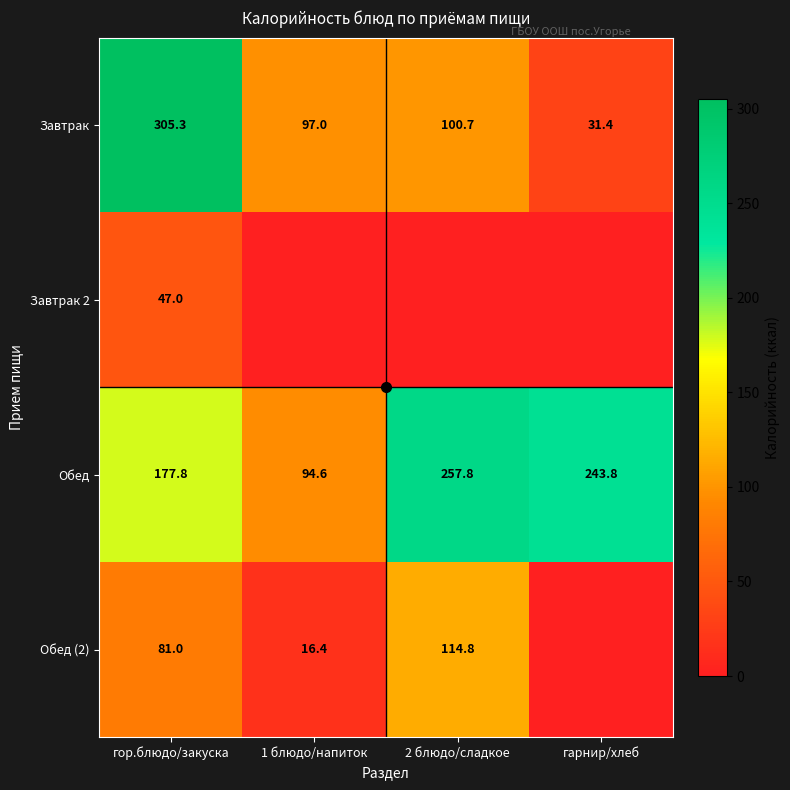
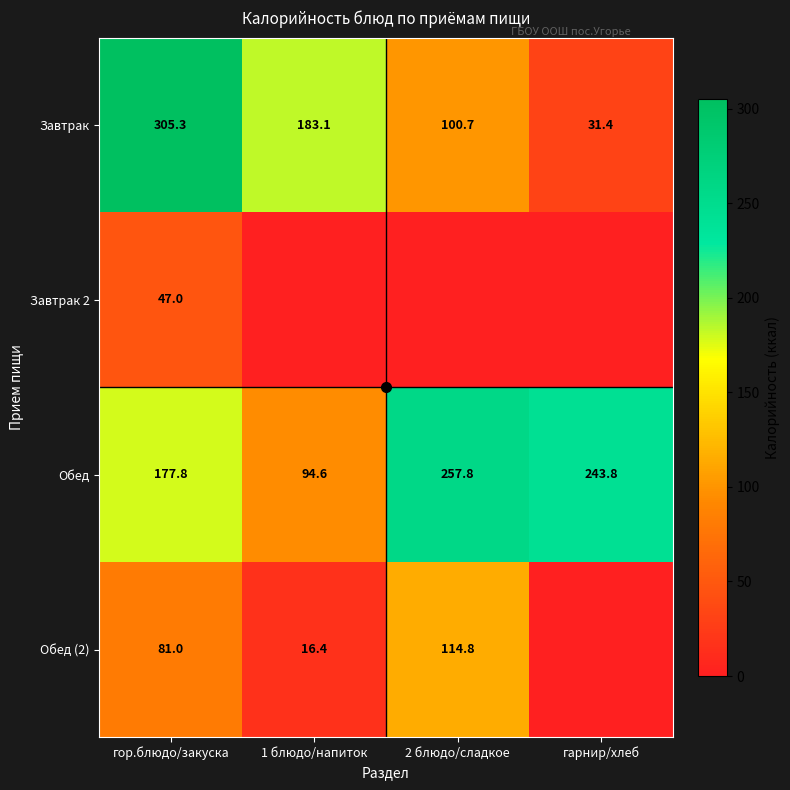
  {
    "Завтрак": {
      "гор.блюдо/закуска": 305.3,
-     "1 блюдо/напиток": 97.0,
+     "1 блюдо/напиток": 183.1,
      "2 блюдо/сладкое": 100.7,
      "гарнир/хлеб": 31.4
    },
    "Завтрак 2": {
      "гор.блюдо/закуска": 47.0
    },
    "Обед": {
      "гор.блюдо/закуска": 177.8,
      "1 блюдо/напиток": 94.6,
      "2 блюдо/сладкое": 257.8,
      "гарнир/хлеб": 243.8
    },
    "Обед (2)": {
      "гор.блюдо/закуска": 81.0,
      "1 блюдо/напиток": 16.4,
      "2 блюдо/сладкое": 114.8
    }
  }
